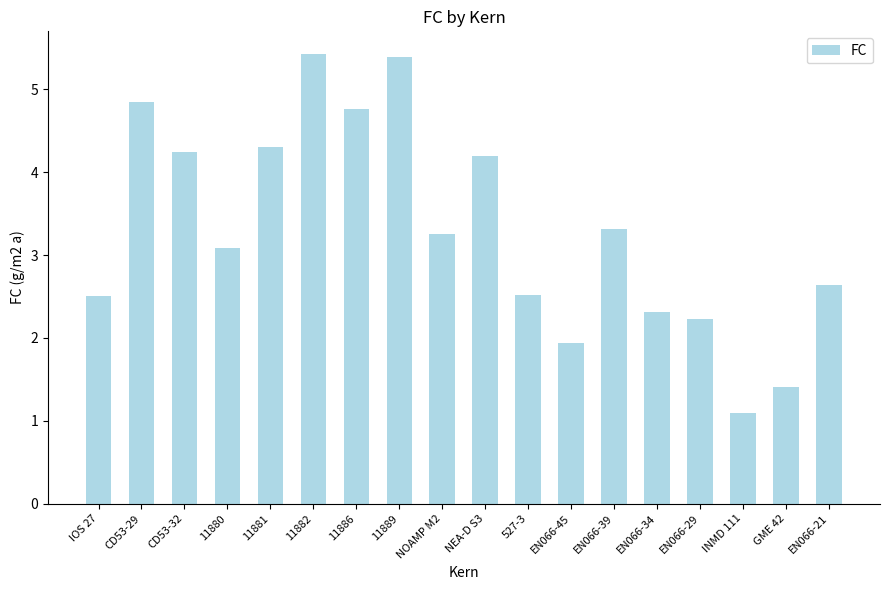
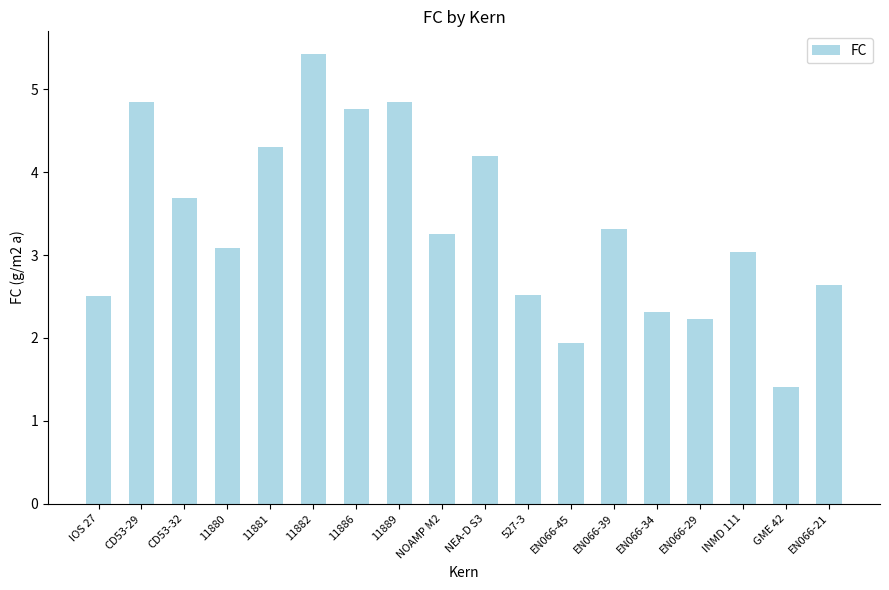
  {
    "IOS 27": 2.5,
    "CD53-29": 4.8,
-   "CD53-32": 4.2,
+   "CD53-32": 3.7,
    "11880": 3.1,
    "11881": 4.3,
    "11882": 5.4,
    "11886": 4.8,
-   "11889": 5.4,
+   "11889": 4.8,
    "NOAMP M2": 3.2,
    "NEA-D S3": 4.2,
    "527-3": 2.5,
    "EN066-45": 1.9,
    "EN066-39": 3.3,
    "EN066-34": 2.3,
    "EN066-29": 2.2,
-   "INMD 111": 1.1,
+   "INMD 111": 3.0,
    "GME 42": 1.4,
    "EN066-21": 2.6
  }
